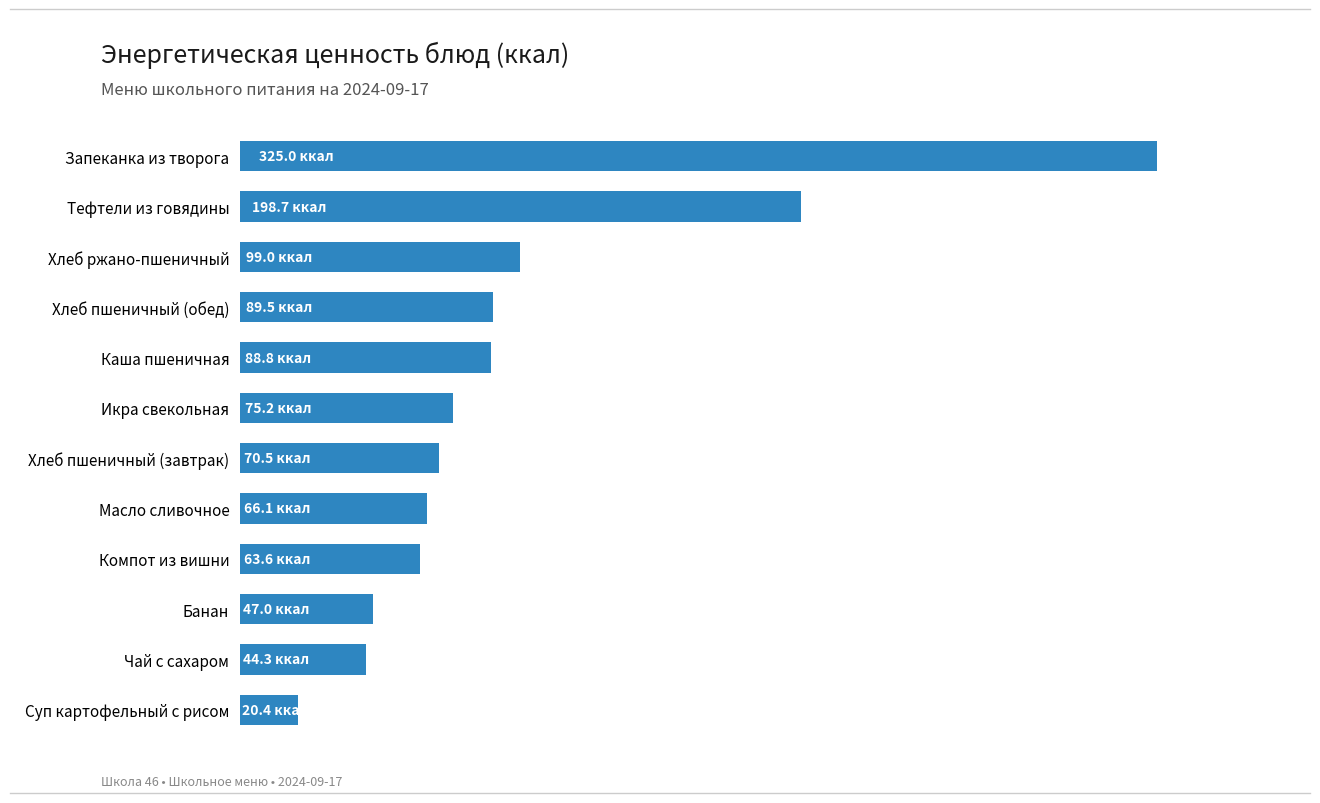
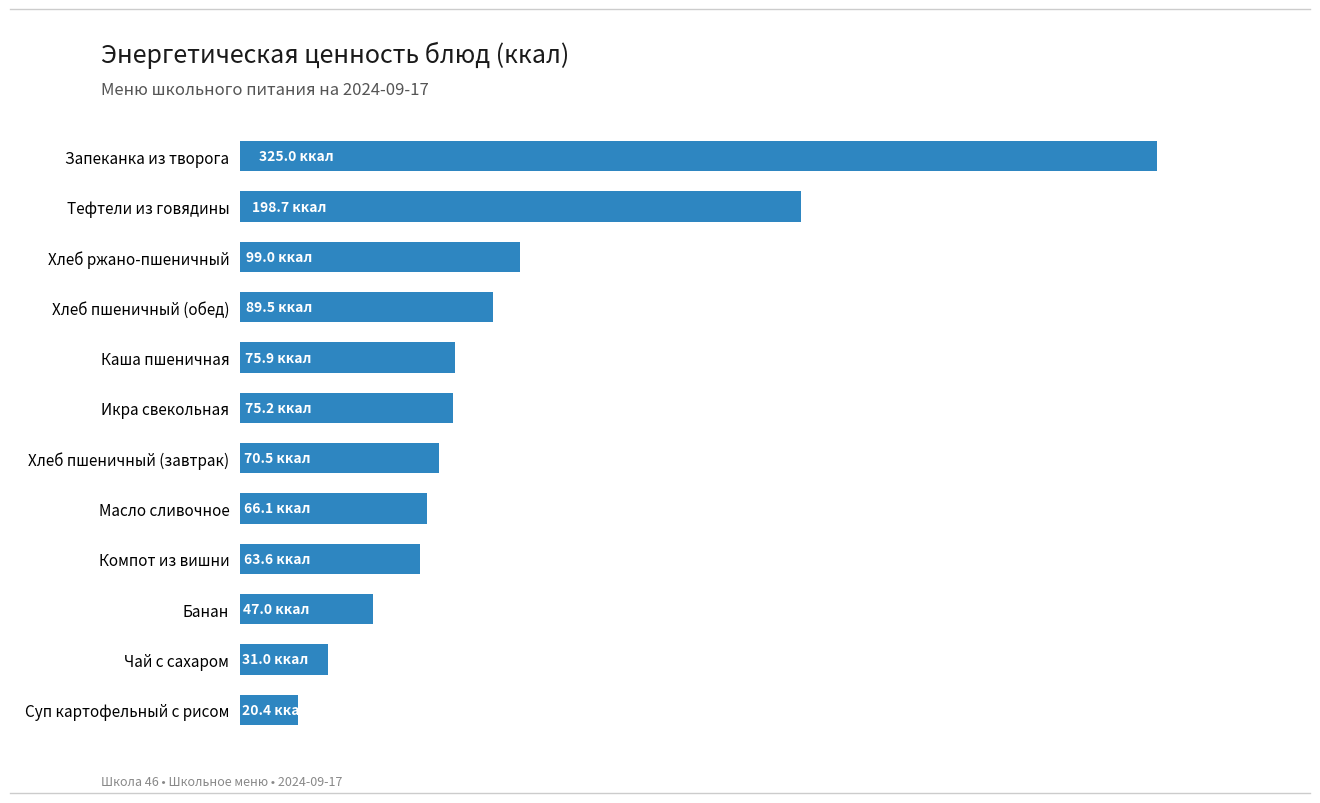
  {
    "Запеканка из творога": 325.0,
    "Тефтели из говядины": 198.7,
    "Хлеб ржано-пшеничный": 99.0,
    "Хлеб пшеничный (обед)": 89.5,
-   "Каша пшеничная": 88.8,
+   "Каша пшеничная": 75.9,
    "Икра свекольная": 75.2,
    "Хлеб пшеничный (завтрак)": 70.5,
    "Масло сливочное": 66.1,
    "Компот из вишни": 63.6,
    "Банан": 47.0,
-   "Чай с сахаром": 44.3,
+   "Чай с сахаром": 31.0,
    "Суп картофельный с рисом": 20.4
  }
